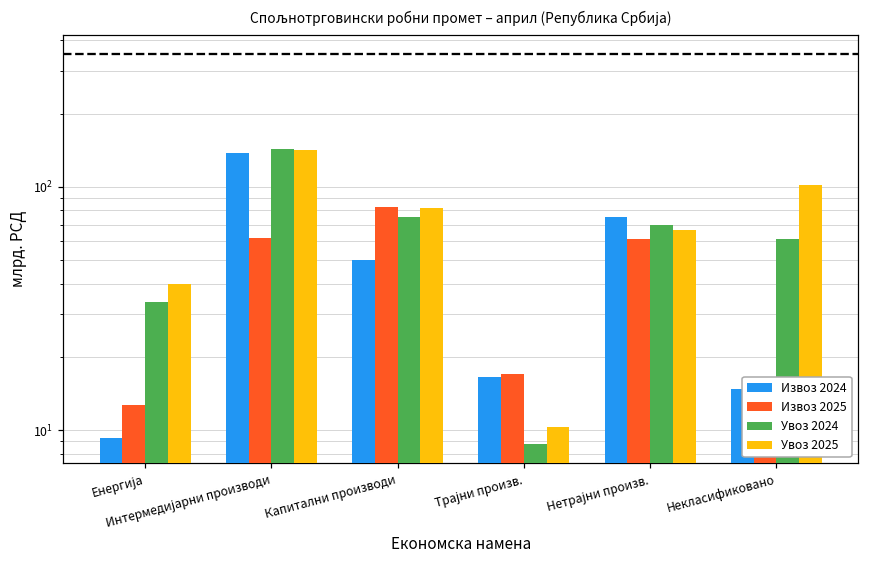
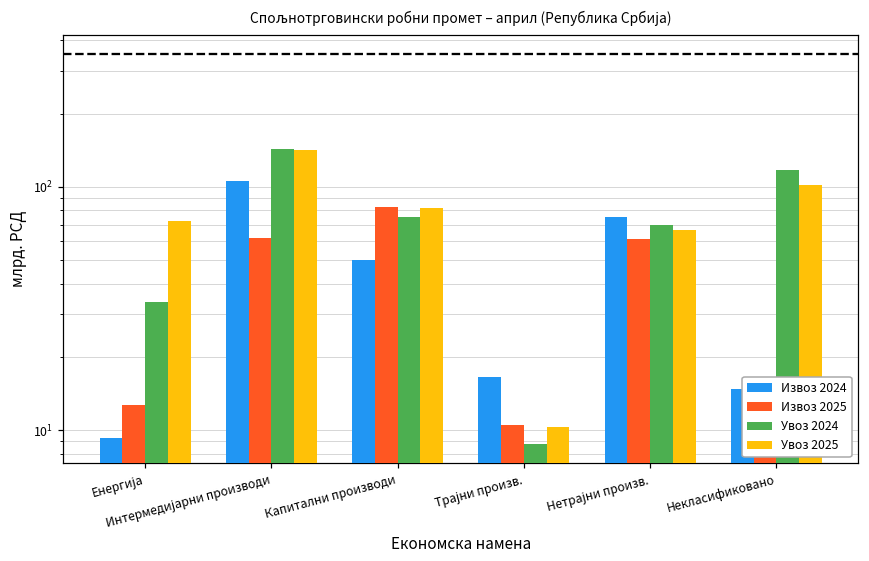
  {
    "Извоз 2024": {
      "Енергија": 9.3,
-     "Интермедијарни производи": 140,
+     "Интермедијарни производи": 110,
      "Капитални производи": 50,
      "Трајни произв.": 17,
      "Нетрајни произв.": 75
    },
    "Извоз 2025": {
      "Енергија": 13,
      "Интермедијарни производи": 62,
      "Капитални производи": 83,
-     "Трајни произв.": 17,
+     "Трајни произв.": 11,
      "Нетрајни произв.": 61
    },
    "Увоз 2024": {
      "Енергија": 34,
      "Интермедијарни производи": 140,
      "Капитални производи": 76,
      "Трајни произв.": 9,
      "Нетрајни произв.": 70,
-     "Некласификовано": 61
+     "Некласификовано": 120
    },
    "Увоз 2025": {
-     "Енергија": 40,
+     "Енергија": 73,
      "Интермедијарни производи": 140,
      "Капитални производи": 82,
      "Трајни произв.": 10,
      "Нетрајни произв.": 67,
      "Некласификовано": 100
    }
  }
